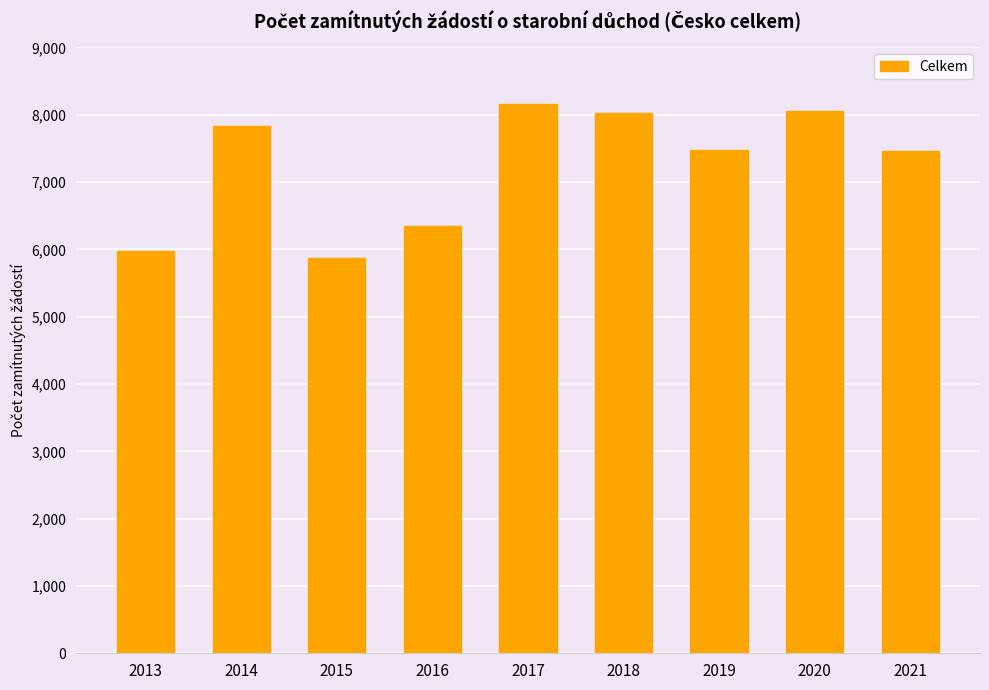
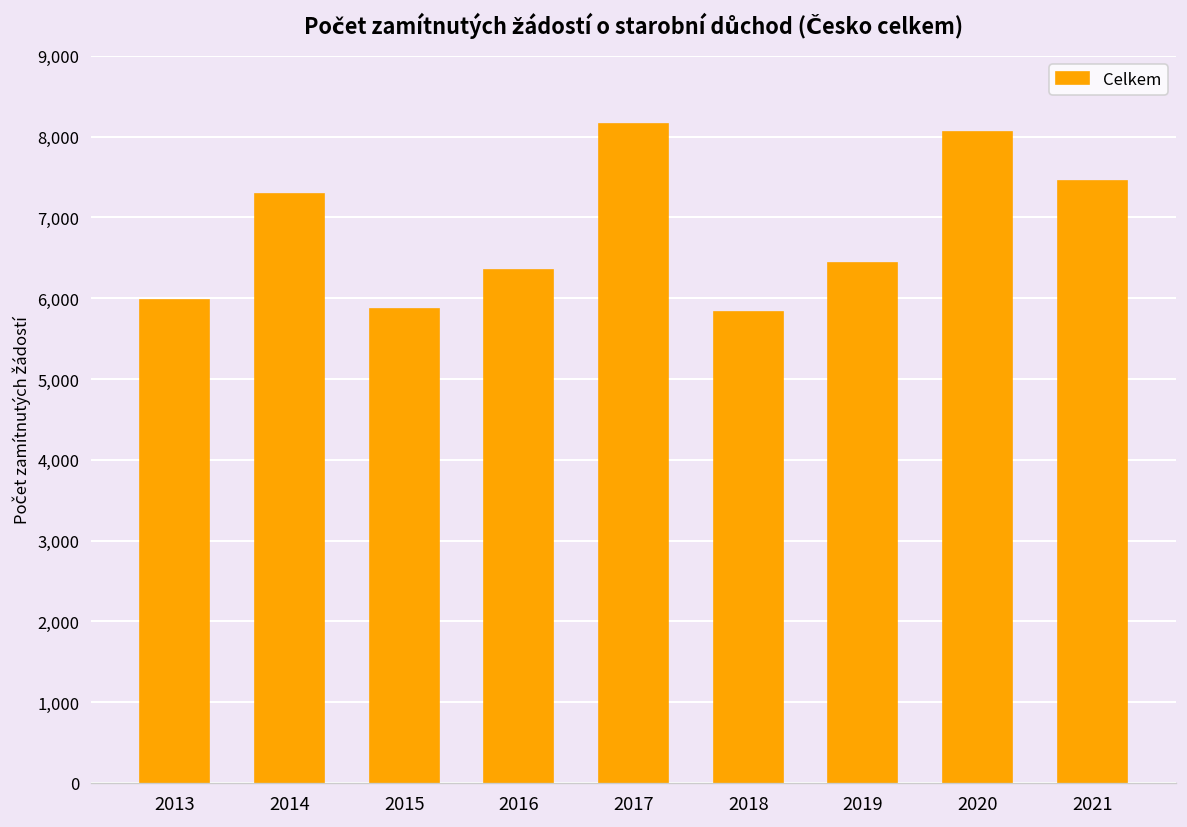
  {
    "2013": "6,000",
-   "2014": "7,800",
+   "2014": "7,300",
    "2015": "5,900",
    "2016": "6,400",
    "2017": "8,200",
-   "2018": "8,000",
-   "2019": "7,500",
+   "2018": "5,800",
+   "2019": "6,400",
    "2020": "8,100",
    "2021": "7,500"
  }
